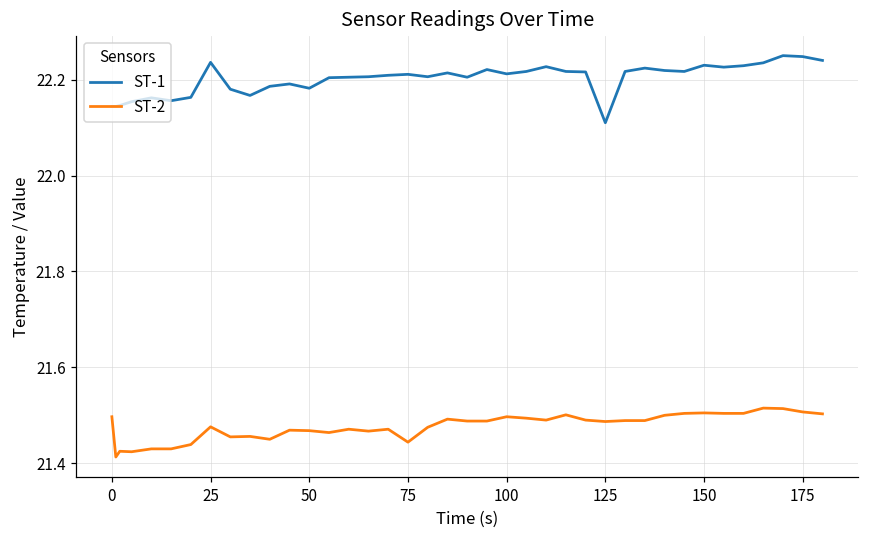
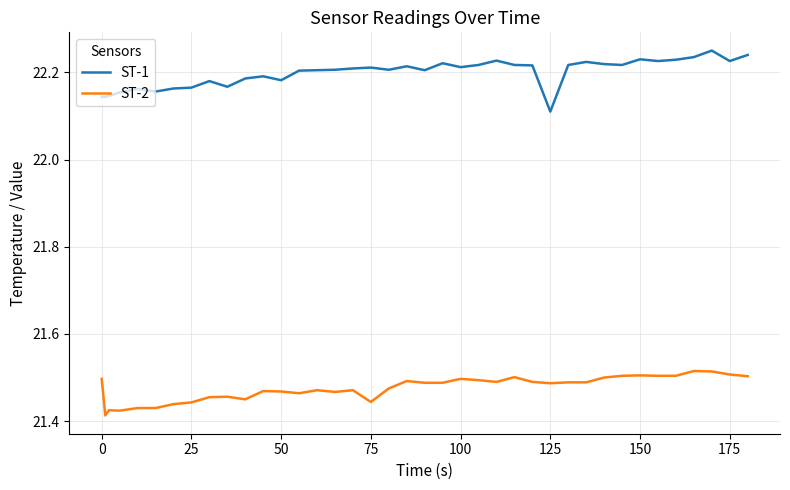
  {
    "ST-1": {
-     "25": 22.24,
+     "25": 22.17,
      "50": 22.18,
      "75": 22.21,
      "100": 22.21,
      "125": 22.11,
      "150": 22.23,
-     "175": 22.25
+     "175": 22.23
    },
    "ST-2": {
      "0": 21.50,
-     "25": 21.48,
+     "25": 21.44,
      "50": 21.47,
      "75": 21.44,
      "100": 21.50,
      "125": 21.49,
      "150": 21.51,
      "175": 21.51
    }
  }
